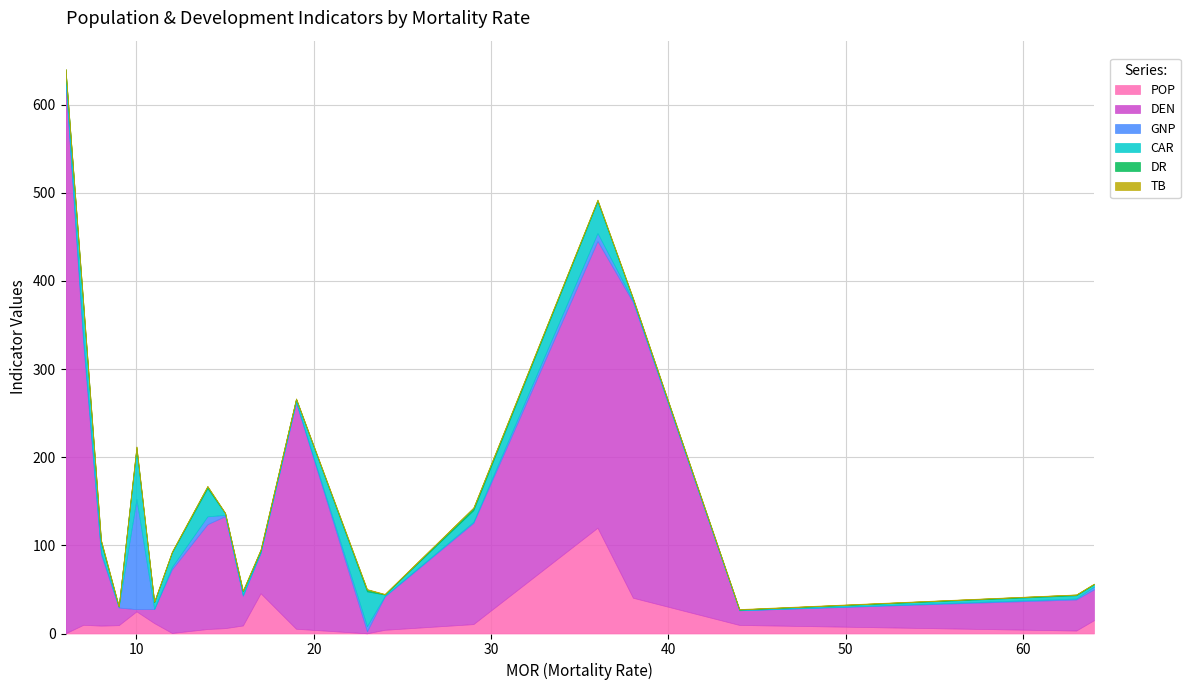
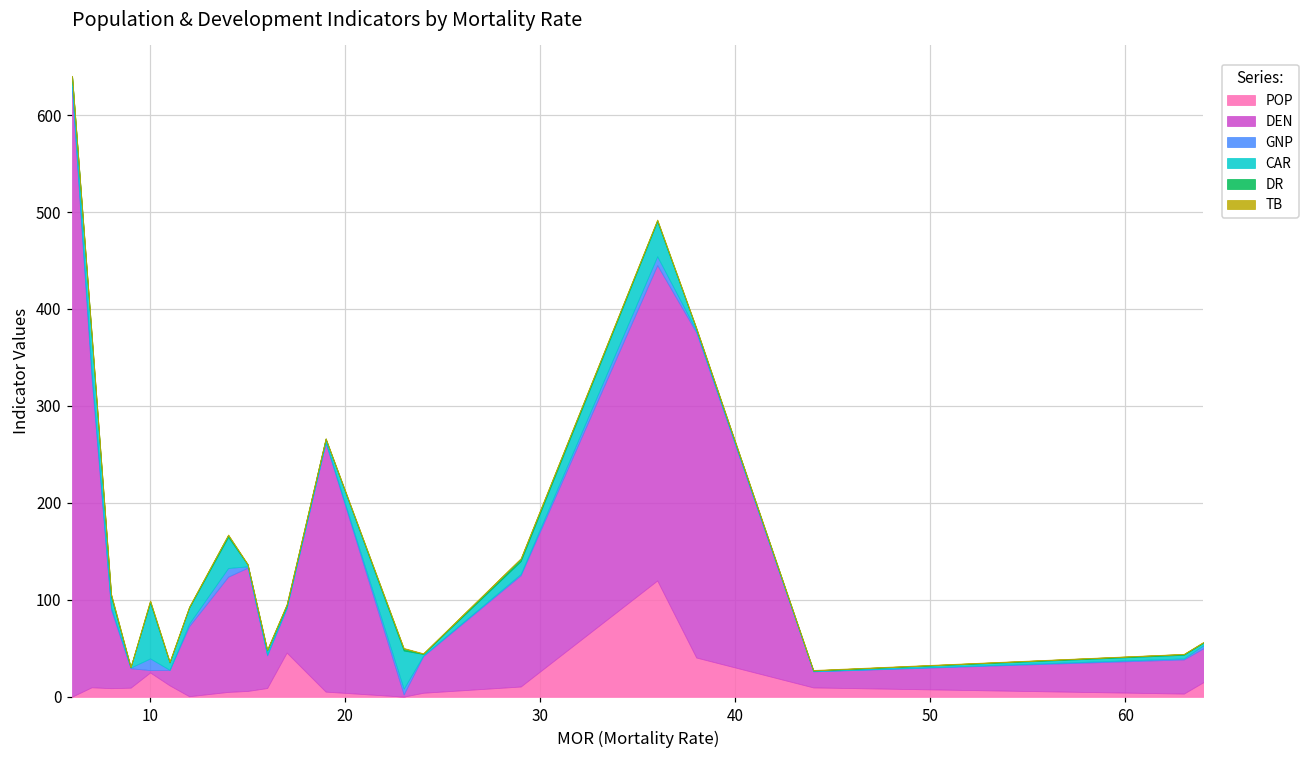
  {
    "GNP": {
-     "10": 120
+     "10": 10
    }
  }
